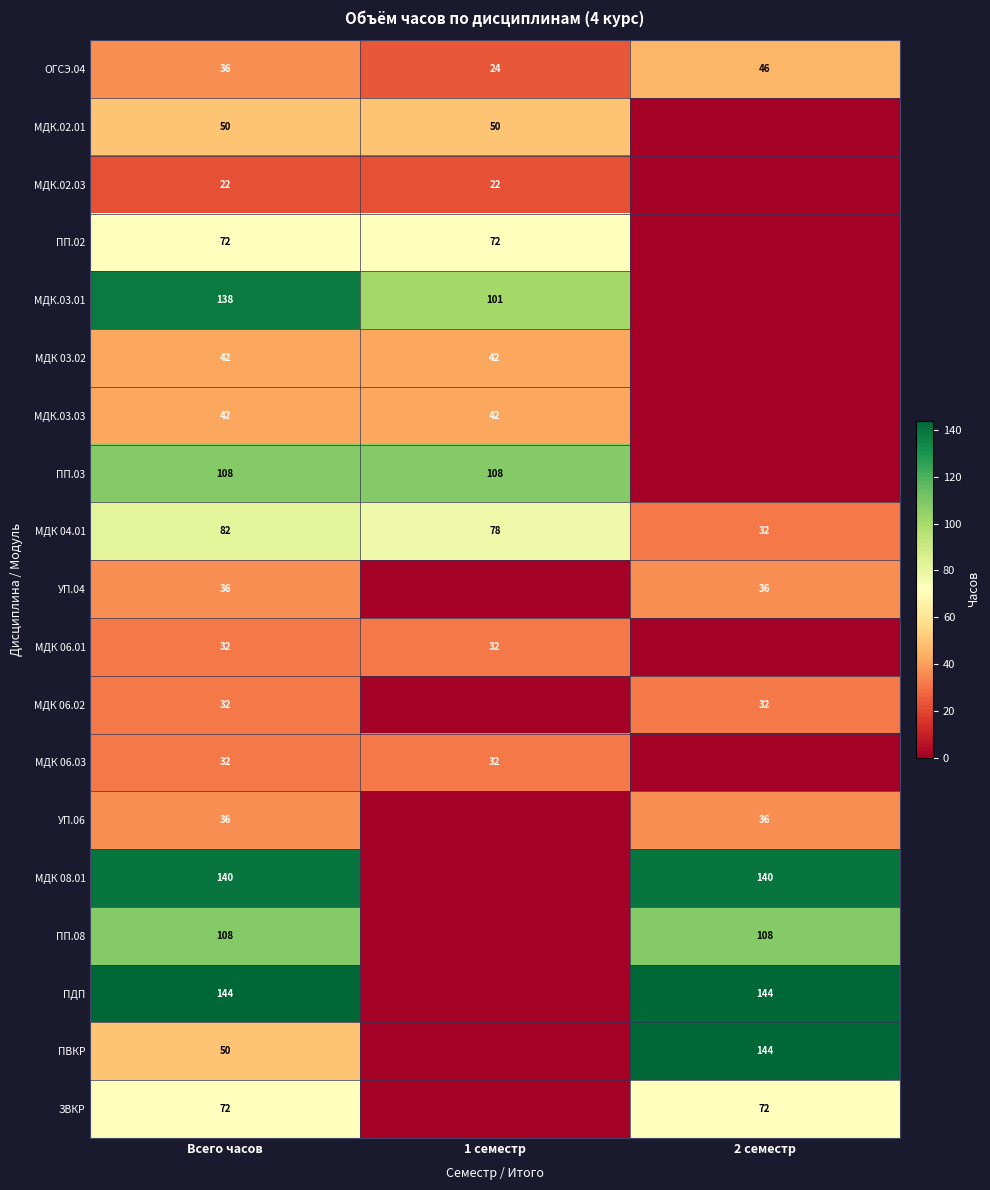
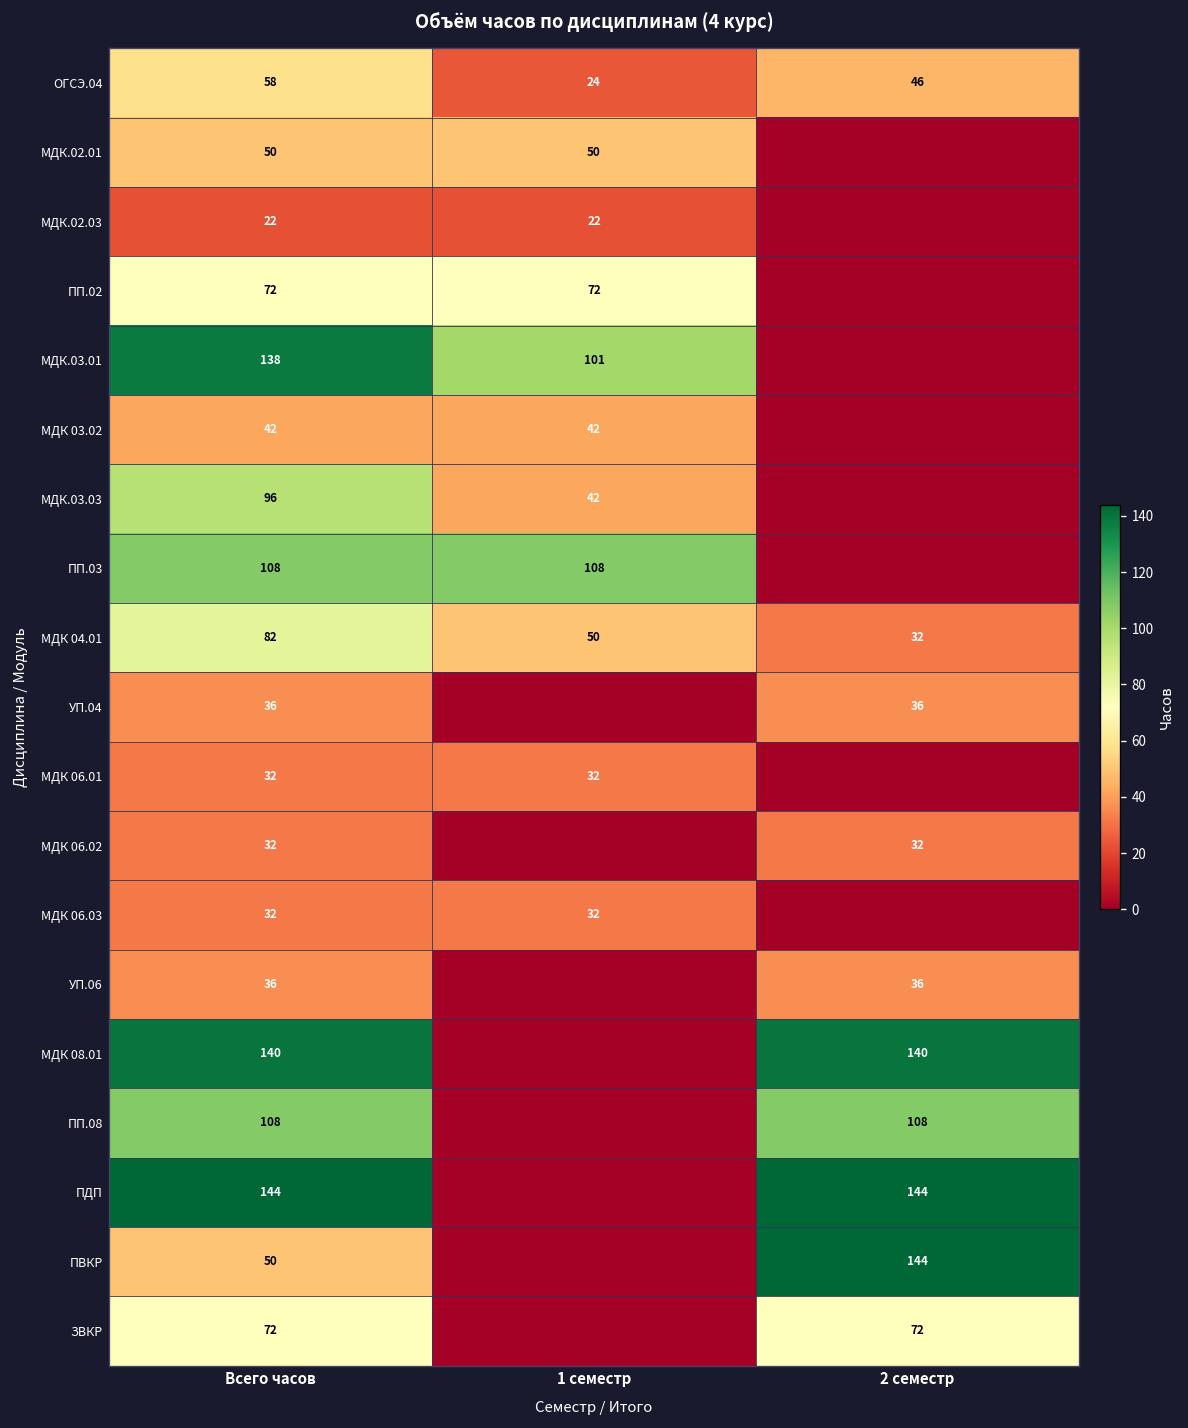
  {
    "ОГСЭ.04": {
-     "Всего часов": 36,
+     "Всего часов": 58,
      "1 семестр": 24,
      "2 семестр": 46
    },
    "МДК.02.01": {
      "Всего часов": 50,
      "1 семестр": 50
    },
    "МДК.02.03": {
      "Всего часов": 22,
      "1 семестр": 22
    },
    "ПП.02": {
      "Всего часов": 72,
      "1 семестр": 72
    },
    "МДК.03.01": {
      "Всего часов": 138,
      "1 семестр": 101
    },
    "МДК 03.02": {
      "Всего часов": 42,
      "1 семестр": 42
    },
    "МДК.03.03": {
-     "Всего часов": 42,
+     "Всего часов": 96,
      "1 семестр": 42
    },
    "ПП.03": {
      "Всего часов": 108,
      "1 семестр": 108
    },
    "МДК 04.01": {
      "Всего часов": 82,
-     "1 семестр": 78,
+     "1 семестр": 50,
      "2 семестр": 32
    },
    "УП.04": {
      "Всего часов": 36,
      "2 семестр": 36
    },
    "МДК 06.01": {
      "Всего часов": 32,
      "1 семестр": 32
    },
    "МДК 06.02": {
      "Всего часов": 32,
      "2 семестр": 32
    },
    "МДК 06.03": {
      "Всего часов": 32,
      "1 семестр": 32
    },
    "УП.06": {
      "Всего часов": 36,
      "2 семестр": 36
    },
    "МДК 08.01": {
      "Всего часов": 140,
      "2 семестр": 140
    },
    "ПП.08": {
      "Всего часов": 108,
      "2 семестр": 108
    },
    "ПДП": {
      "Всего часов": 144,
      "2 семестр": 144
    },
    "ПВКР": {
      "Всего часов": 50,
      "2 семестр": 144
    },
    "ЗВКР": {
      "Всего часов": 72,
      "2 семестр": 72
    }
  }
